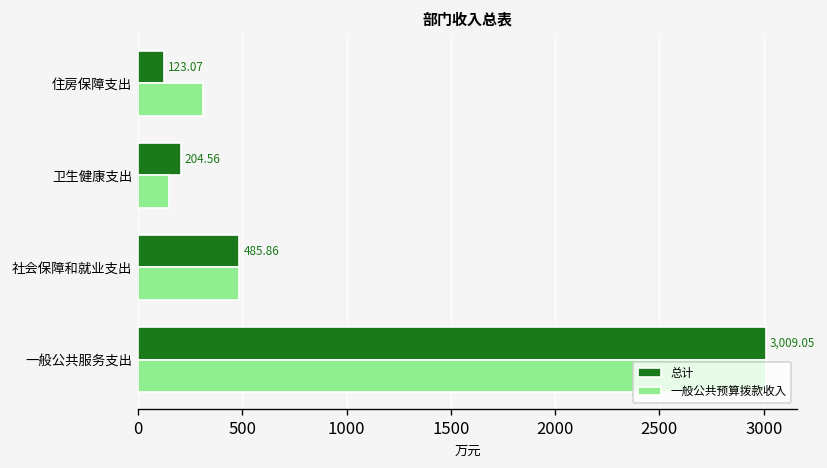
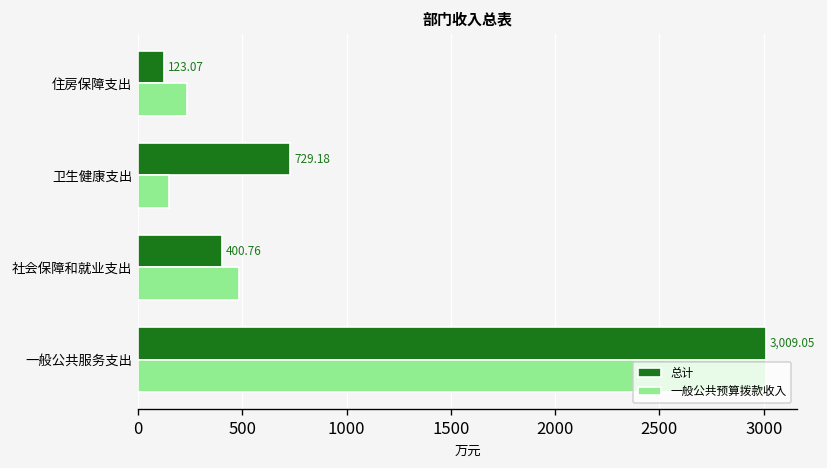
  {
    "总计": {
      "住房保障支出": "123.07",
-     "卫生健康支出": "204.56",
-     "社会保障和就业支出": "485.86",
+     "卫生健康支出": "729.18",
+     "社会保障和就业支出": "400.76",
      "一般公共服务支出": "3,009.05"
    },
    "一般公共预算拨款收入": {
-     "住房保障支出": "310",
+     "住房保障支出": "230",
      "卫生健康支出": "150",
      "社会保障和就业支出": "490"
    }
  }
